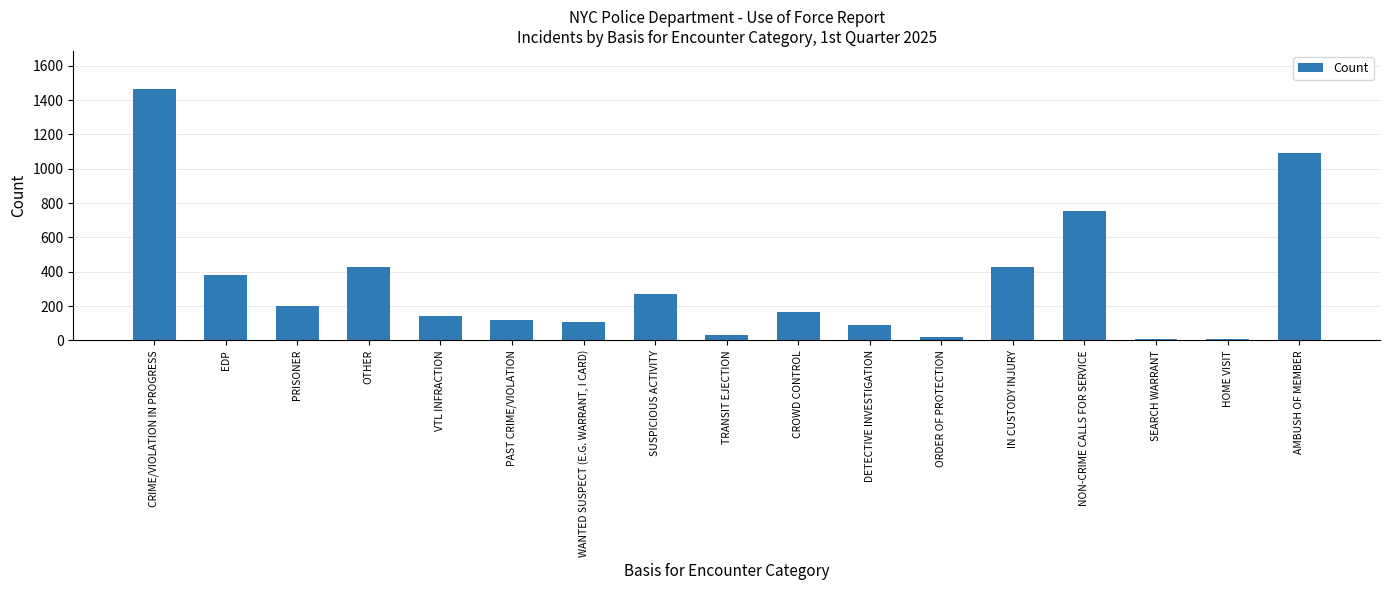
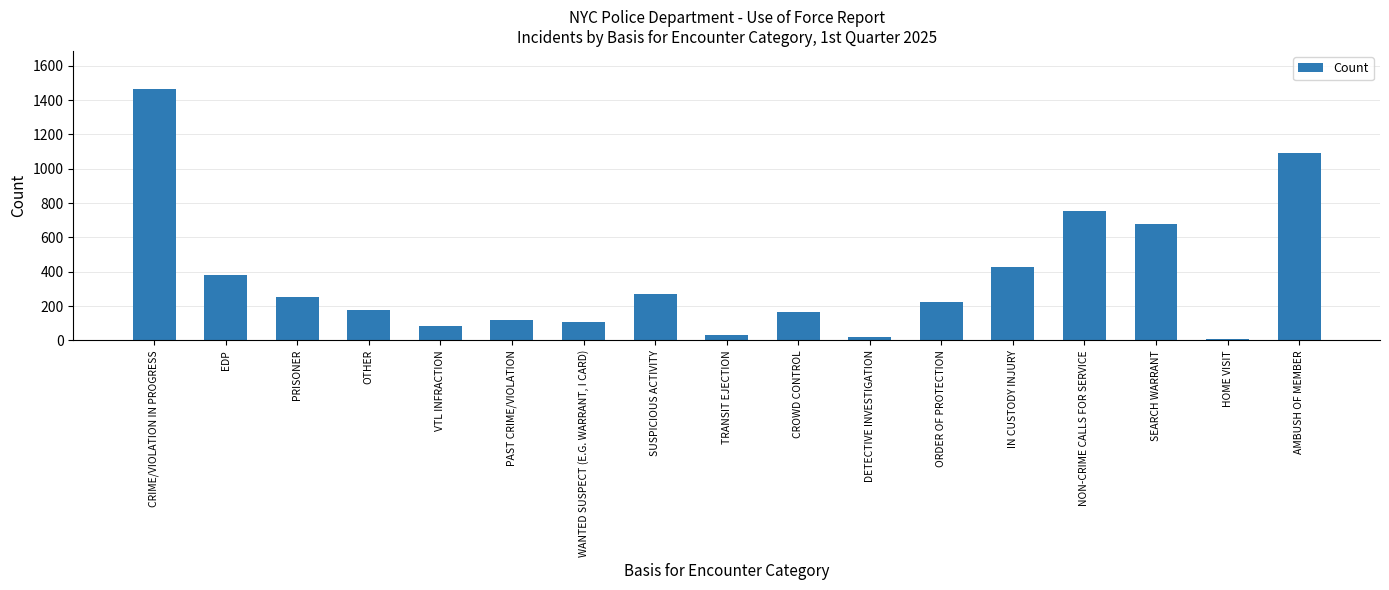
  {
    "CRIME/VIOLATION IN PROGRESS": 1470,
    "EDP": 380,
-   "PRISONER": 200,
-   "OTHER": 430,
-   "VTL INFRACTION": 140,
+   "PRISONER": 260,
+   "OTHER": 180,
+   "VTL INFRACTION": 90,
    "PAST CRIME/VIOLATION": 120,
    "WANTED SUSPECT (E.G. WARRANT, I CARD)": 110,
    "SUSPICIOUS ACTIVITY": 270,
    "TRANSIT EJECTION": 30,
    "CROWD CONTROL": 170,
-   "DETECTIVE INVESTIGATION": 90,
-   "ORDER OF PROTECTION": 20,
+   "DETECTIVE INVESTIGATION": 20,
+   "ORDER OF PROTECTION": 230,
    "IN CUSTODY INJURY": 430,
    "NON-CRIME CALLS FOR SERVICE": 750,
-   "SEARCH WARRANT": 10,
+   "SEARCH WARRANT": 680,
    "AMBUSH OF MEMBER": 1090
  }
